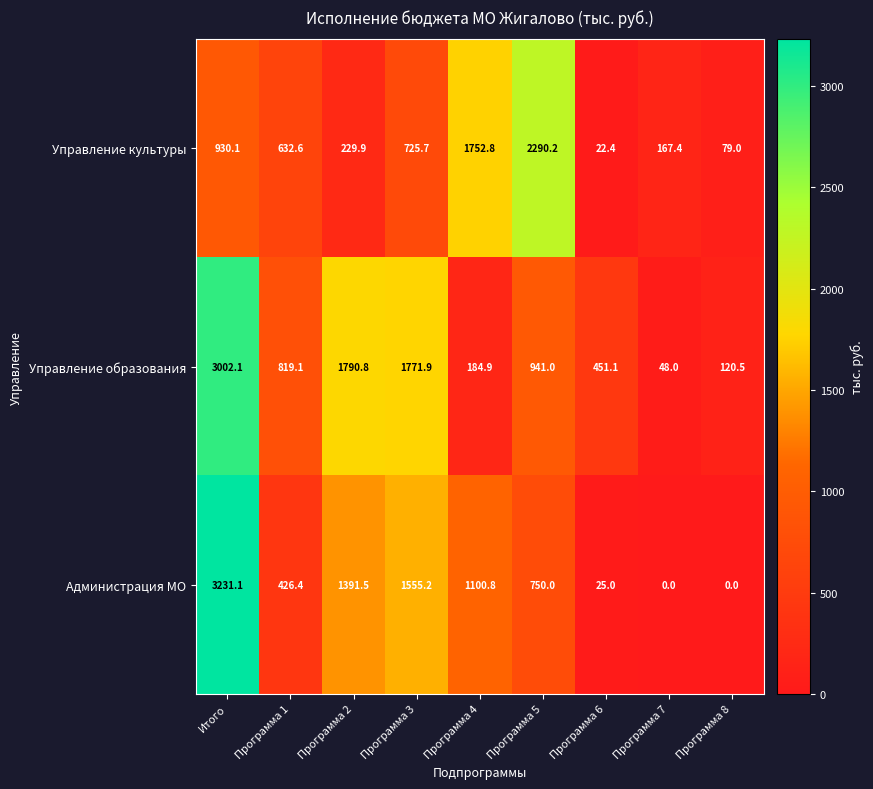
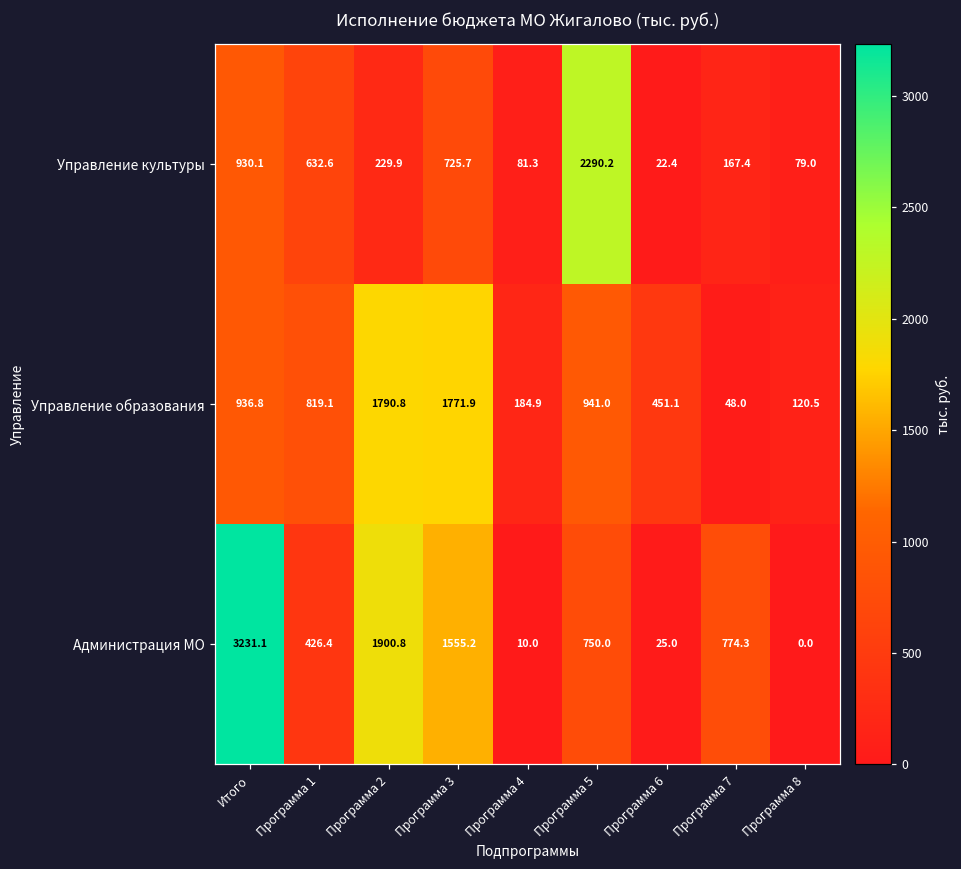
  {
    "Управление культуры": {
      "Итого": 930.1,
      "Программа 1": 632.6,
      "Программа 2": 229.9,
      "Программа 3": 725.7,
-     "Программа 4": 1752.8,
+     "Программа 4": 81.3,
      "Программа 5": 2290.2,
      "Программа 6": 22.4,
      "Программа 7": 167.4,
      "Программа 8": 79.0
    },
    "Управление образования": {
-     "Итого": 3002.1,
+     "Итого": 936.8,
      "Программа 1": 819.1,
      "Программа 2": 1790.8,
      "Программа 3": 1771.9,
      "Программа 4": 184.9,
      "Программа 5": 941.0,
      "Программа 6": 451.1,
      "Программа 7": 48.0,
      "Программа 8": 120.5
    },
    "Администрация МО": {
      "Итого": 3231.1,
      "Программа 1": 426.4,
-     "Программа 2": 1391.5,
+     "Программа 2": 1900.8,
      "Программа 3": 1555.2,
-     "Программа 4": 1100.8,
+     "Программа 4": 10.0,
      "Программа 5": 750.0,
      "Программа 6": 25.0,
-     "Программа 7": 0.0,
+     "Программа 7": 774.3,
      "Программа 8": 0.0
    }
  }
